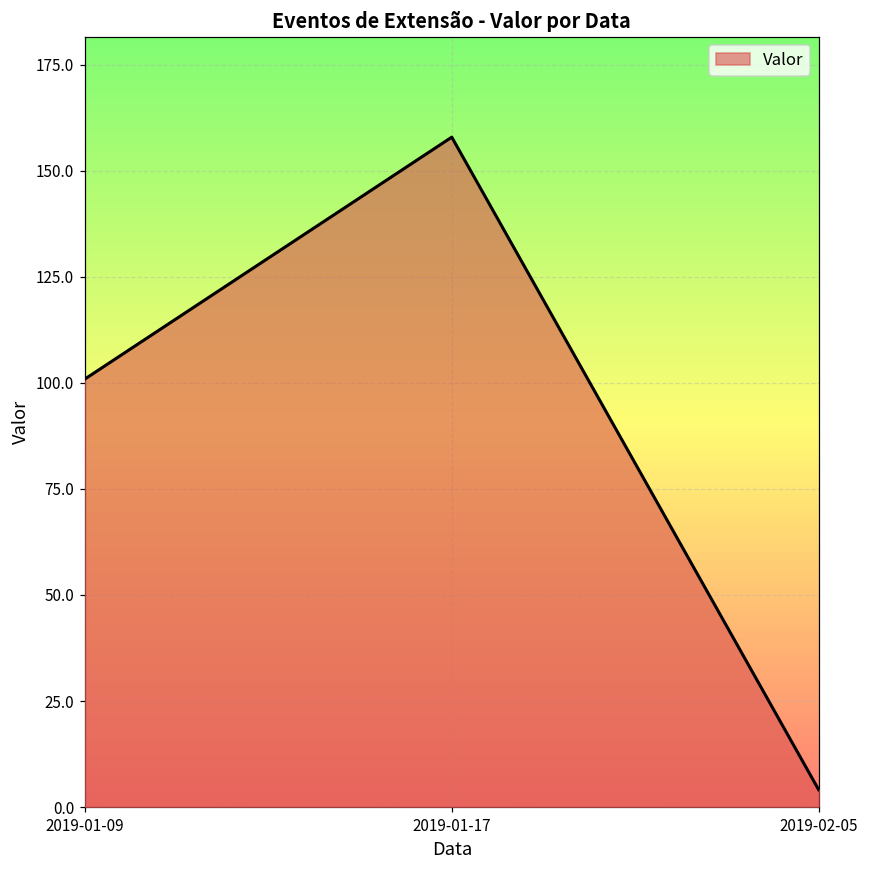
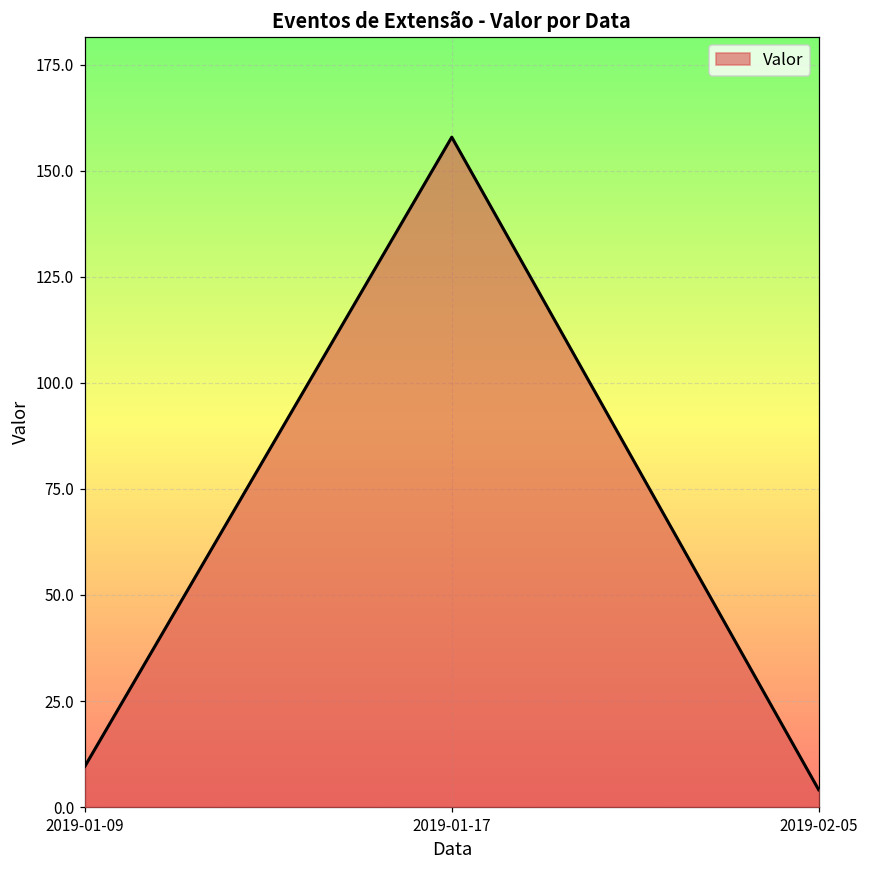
  {
-   "2019-01-09": 101,
+   "2019-01-09": 10,
    "2019-01-17": 158,
    "2019-02-05": 4
  }
